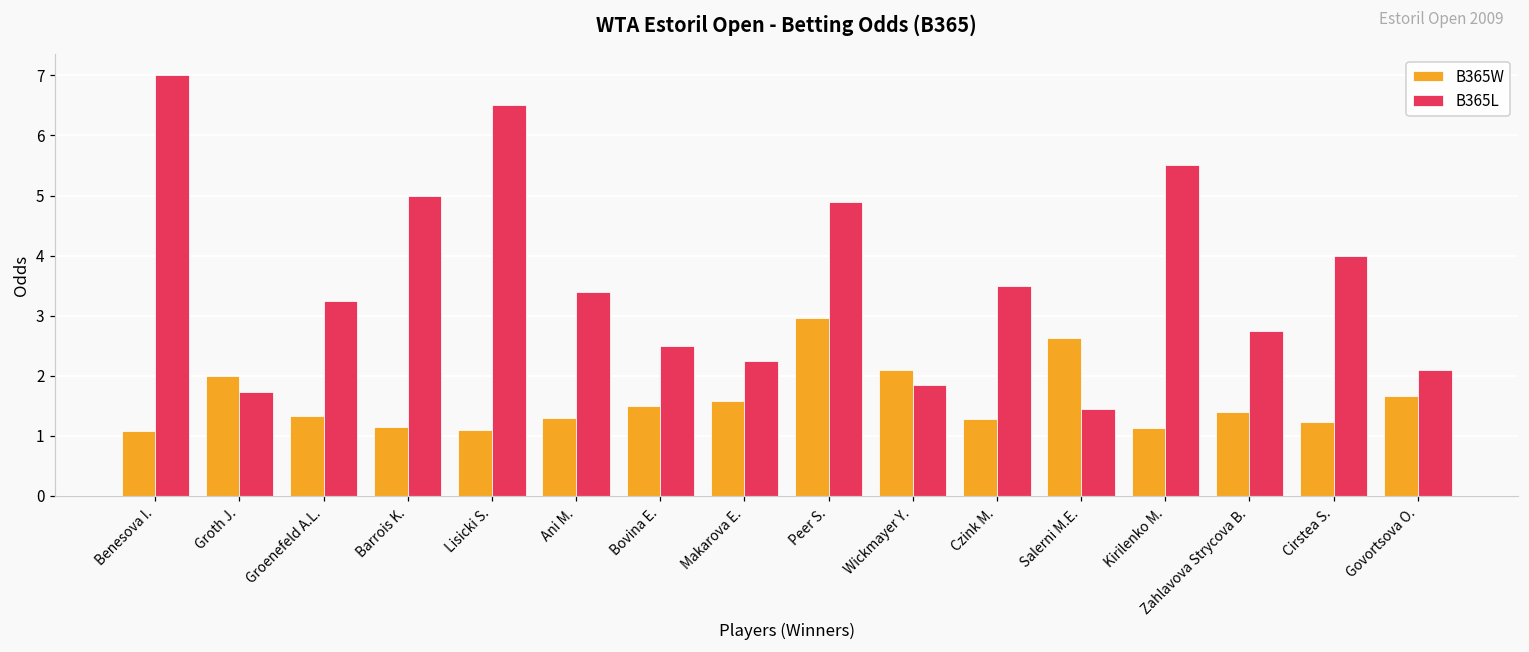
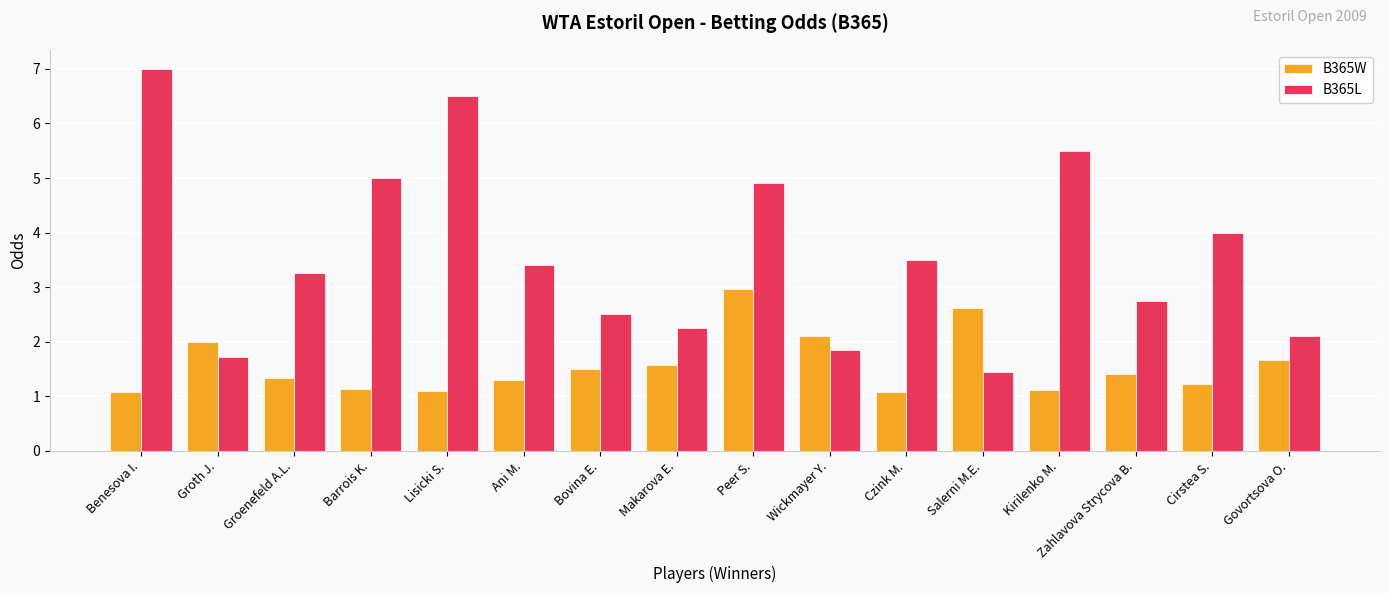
  {
    "B365W": {
      "Benesova I.": 1.1,
      "Groth J.": 2.0,
      "Groenefeld A.L.": 1.3,
      "Barrois K.": 1.1,
      "Lisicki S.": 1.1,
      "Ani M.": 1.3,
      "Bovina E.": 1.5,
      "Makarova E.": 1.6,
      "Peer S.": 3.0,
      "Wickmayer Y.": 2.1,
-     "Czink M.": 1.3,
+     "Czink M.": 1.1,
      "Salerni M.E.": 2.6,
      "Kirilenko M.": 1.1,
      "Zahlavova Strycova B.": 1.4,
      "Cirstea S.": 1.2,
      "Govortsova O.": 1.7
    },
    "B365L": {
      "Benesova I.": 7.0,
      "Groth J.": 1.7,
      "Groenefeld A.L.": 3.3,
      "Barrois K.": 5.0,
      "Lisicki S.": 6.5,
      "Ani M.": 3.4,
      "Bovina E.": 2.5,
      "Makarova E.": 2.3,
      "Peer S.": 4.9,
      "Wickmayer Y.": 1.8,
      "Czink M.": 3.5,
      "Salerni M.E.": 1.4,
      "Kirilenko M.": 5.5,
      "Zahlavova Strycova B.": 2.8,
      "Cirstea S.": 4.0,
      "Govortsova O.": 2.1
    }
  }
